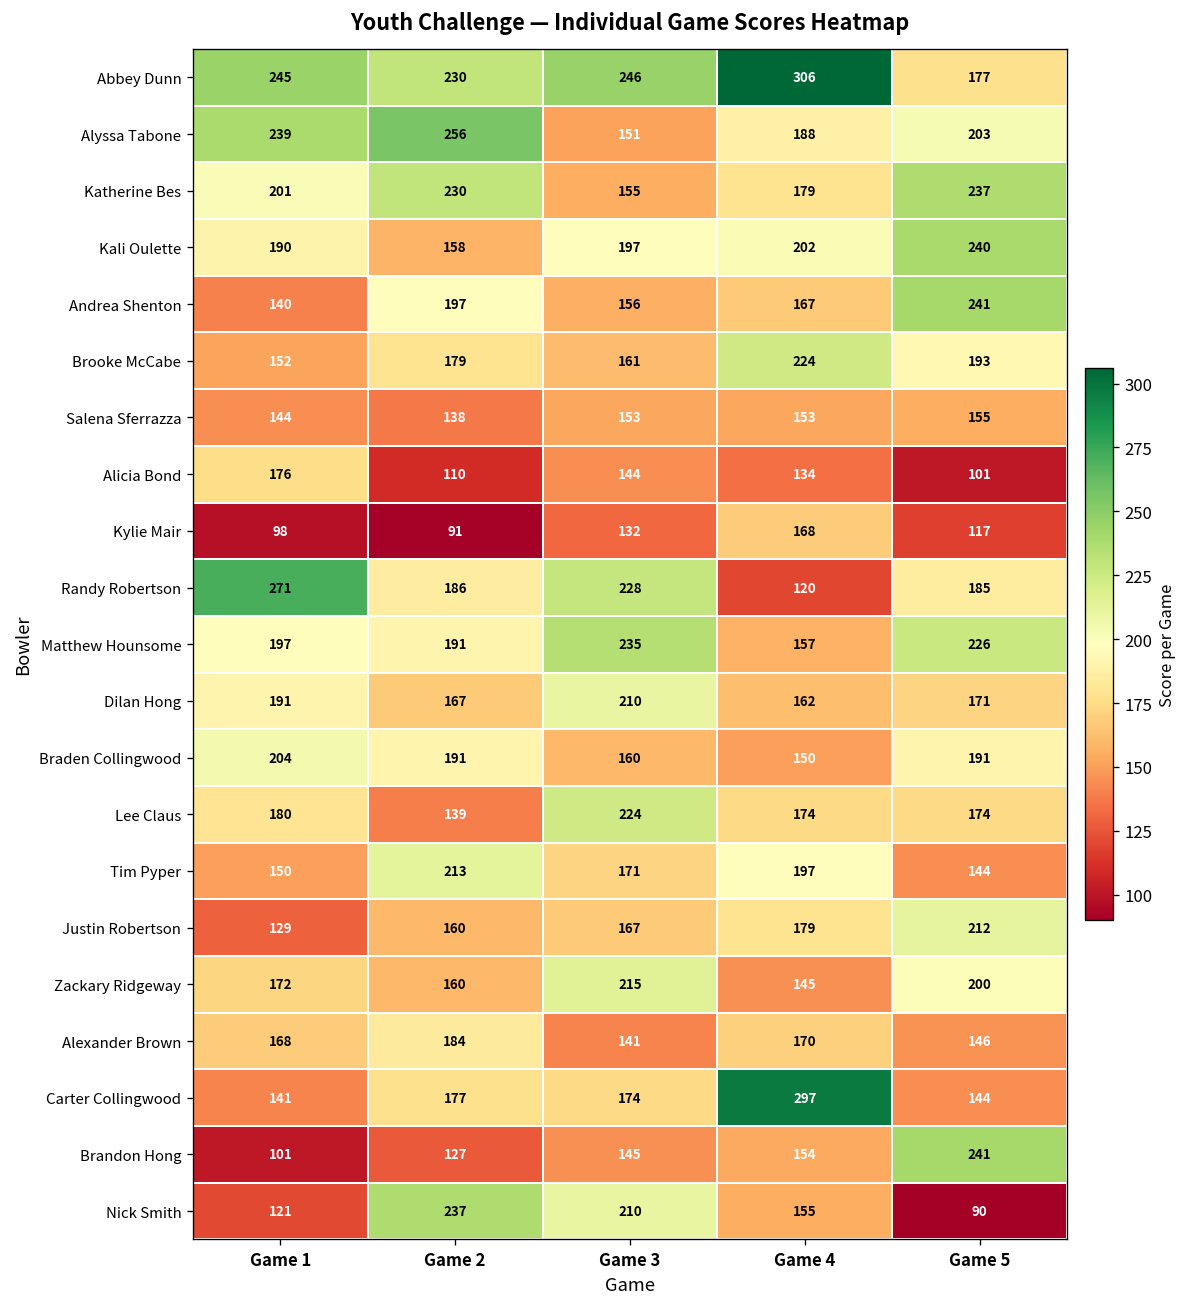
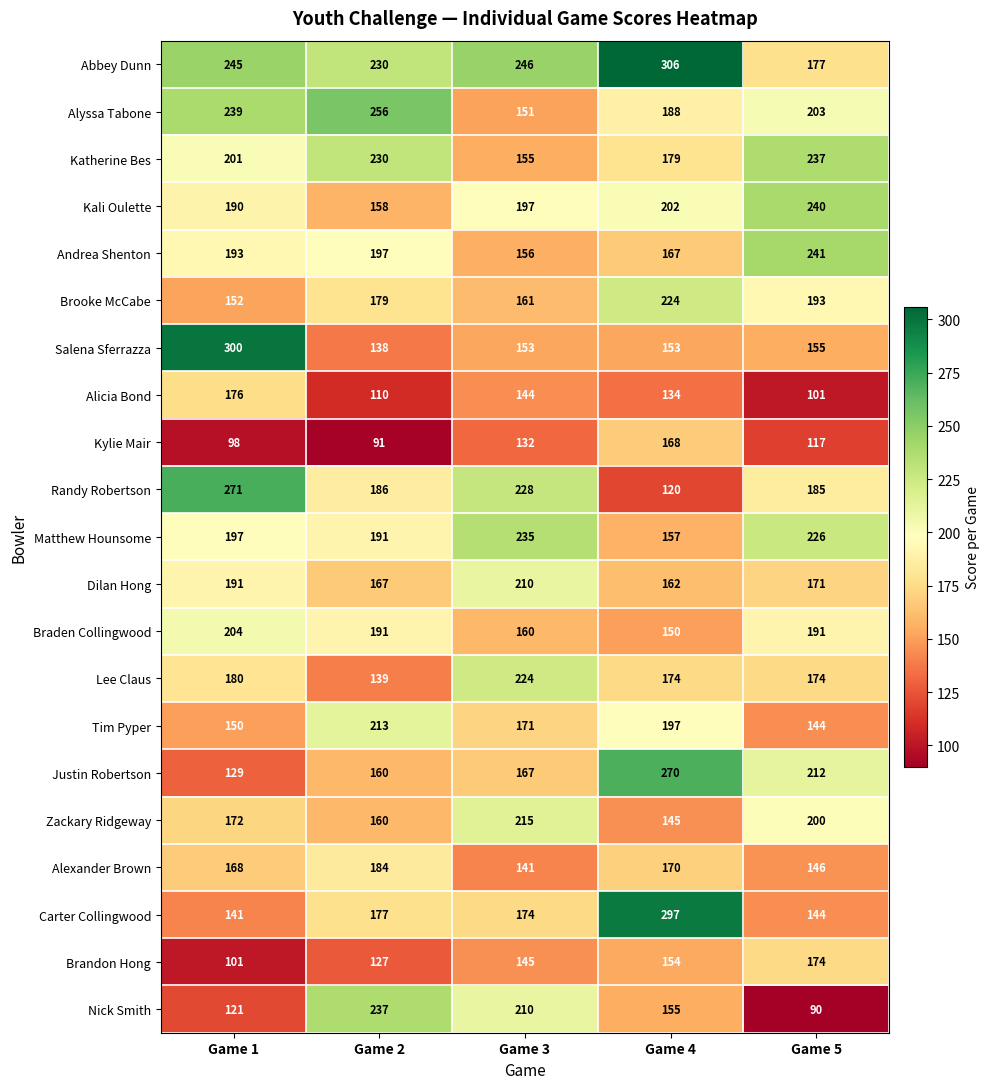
  {
    "Abbey Dunn": {
      "Game 1": 245,
      "Game 2": 230,
      "Game 3": 246,
      "Game 4": 306,
      "Game 5": 177
    },
    "Alyssa Tabone": {
      "Game 1": 239,
      "Game 2": 256,
      "Game 3": 151,
      "Game 4": 188,
      "Game 5": 203
    },
    "Katherine Bes": {
      "Game 1": 201,
      "Game 2": 230,
      "Game 3": 155,
      "Game 4": 179,
      "Game 5": 237
    },
    "Kali Oulette": {
      "Game 1": 190,
      "Game 2": 158,
      "Game 3": 197,
      "Game 4": 202,
      "Game 5": 240
    },
    "Andrea Shenton": {
-     "Game 1": 140,
+     "Game 1": 193,
      "Game 2": 197,
      "Game 3": 156,
      "Game 4": 167,
      "Game 5": 241
    },
    "Brooke McCabe": {
      "Game 1": 152,
      "Game 2": 179,
      "Game 3": 161,
      "Game 4": 224,
      "Game 5": 193
    },
    "Salena Sferrazza": {
-     "Game 1": 144,
+     "Game 1": 300,
      "Game 2": 138,
      "Game 3": 153,
      "Game 4": 153,
      "Game 5": 155
    },
    "Alicia Bond": {
      "Game 1": 176,
      "Game 2": 110,
      "Game 3": 144,
      "Game 4": 134,
      "Game 5": 101
    },
    "Kylie Mair": {
      "Game 1": 98,
      "Game 2": 91,
      "Game 3": 132,
      "Game 4": 168,
      "Game 5": 117
    },
    "Randy Robertson": {
      "Game 1": 271,
      "Game 2": 186,
      "Game 3": 228,
      "Game 4": 120,
      "Game 5": 185
    },
    "Matthew Hounsome": {
      "Game 1": 197,
      "Game 2": 191,
      "Game 3": 235,
      "Game 4": 157,
      "Game 5": 226
    },
    "Dilan Hong": {
      "Game 1": 191,
      "Game 2": 167,
      "Game 3": 210,
      "Game 4": 162,
      "Game 5": 171
    },
    "Braden Collingwood": {
      "Game 1": 204,
      "Game 2": 191,
      "Game 3": 160,
      "Game 4": 150,
      "Game 5": 191
    },
    "Lee Claus": {
      "Game 1": 180,
      "Game 2": 139,
      "Game 3": 224,
      "Game 4": 174,
      "Game 5": 174
    },
    "Tim Pyper": {
      "Game 1": 150,
      "Game 2": 213,
      "Game 3": 171,
      "Game 4": 197,
      "Game 5": 144
    },
    "Justin Robertson": {
      "Game 1": 129,
      "Game 2": 160,
      "Game 3": 167,
-     "Game 4": 179,
+     "Game 4": 270,
      "Game 5": 212
    },
    "Zackary Ridgeway": {
      "Game 1": 172,
      "Game 2": 160,
      "Game 3": 215,
      "Game 4": 145,
      "Game 5": 200
    },
    "Alexander Brown": {
      "Game 1": 168,
      "Game 2": 184,
      "Game 3": 141,
      "Game 4": 170,
      "Game 5": 146
    },
    "Carter Collingwood": {
      "Game 1": 141,
      "Game 2": 177,
      "Game 3": 174,
      "Game 4": 297,
      "Game 5": 144
    },
    "Brandon Hong": {
      "Game 1": 101,
      "Game 2": 127,
      "Game 3": 145,
      "Game 4": 154,
-     "Game 5": 241
+     "Game 5": 174
    },
    "Nick Smith": {
      "Game 1": 121,
      "Game 2": 237,
      "Game 3": 210,
      "Game 4": 155,
      "Game 5": 90
    }
  }
